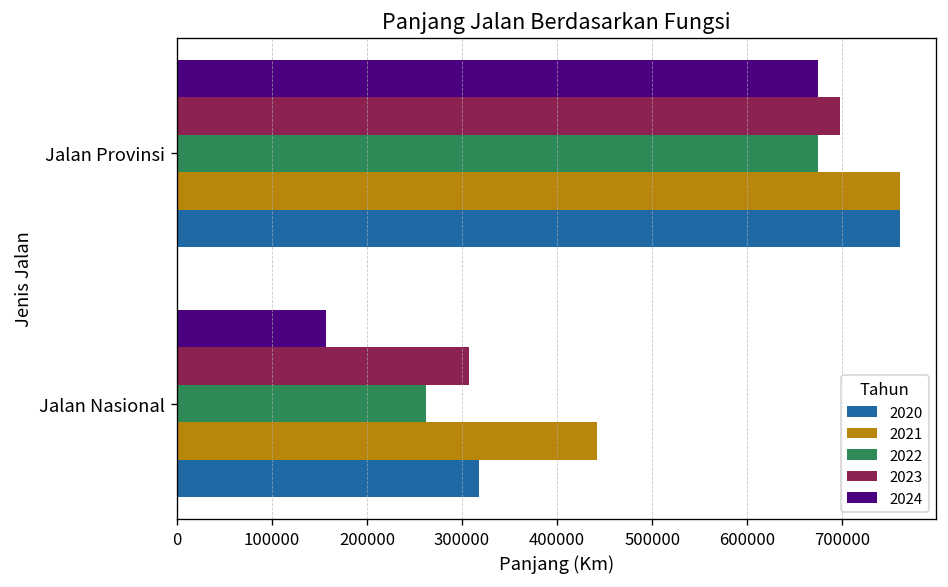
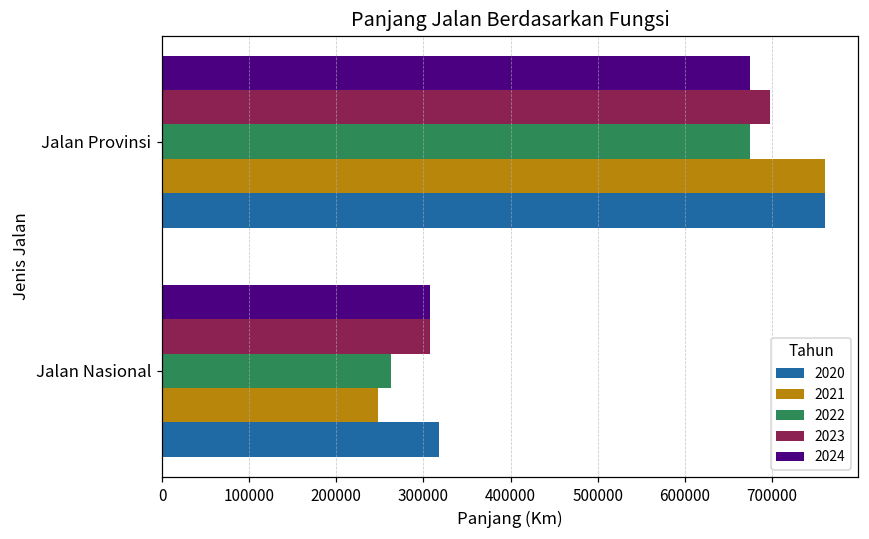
  {
    "2020": {
      "Jalan Provinsi": 760000,
      "Jalan Nasional": 320000
    },
    "2021": {
      "Jalan Provinsi": 760000,
-     "Jalan Nasional": 440000
+     "Jalan Nasional": 250000
    },
    "2022": {
      "Jalan Provinsi": 670000,
      "Jalan Nasional": 260000
    },
    "2023": {
      "Jalan Provinsi": 700000,
      "Jalan Nasional": 310000
    },
    "2024": {
      "Jalan Provinsi": 670000,
-     "Jalan Nasional": 160000
+     "Jalan Nasional": 310000
    }
  }
